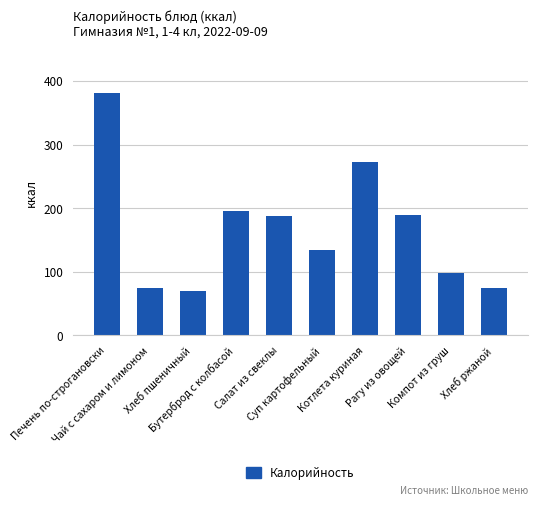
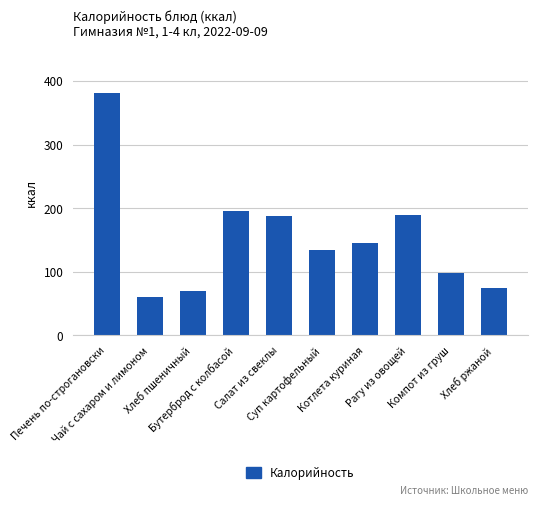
  {
    "Печень по-строгановски": 380,
-   "Чай с сахаром и лимоном": 80,
+   "Чай с сахаром и лимоном": 60,
    "Хлеб пшеничный": 70,
    "Бутерброд с колбасой": 200,
    "Салат из свеклы": 190,
    "Суп картофельный": 130,
-   "Котлета куриная": 270,
+   "Котлета куриная": 150,
    "Рагу из овощей": 190,
    "Компот из груш": 100,
    "Хлеб ржаной": 80
  }
